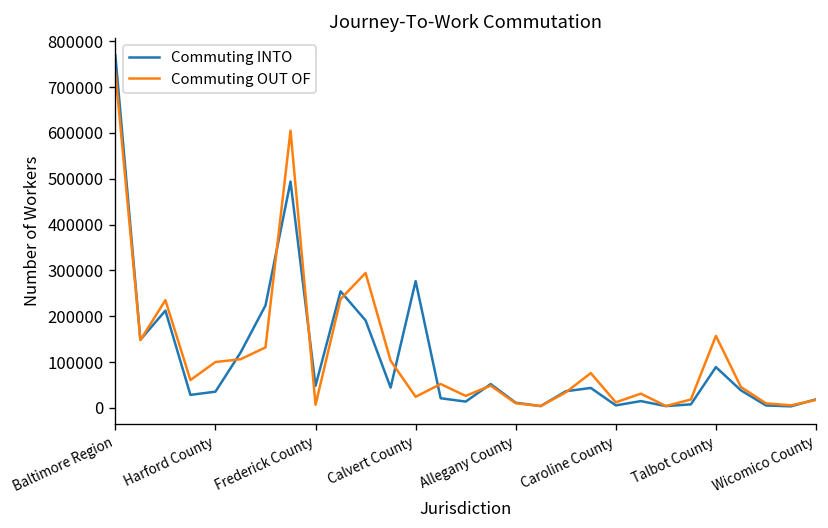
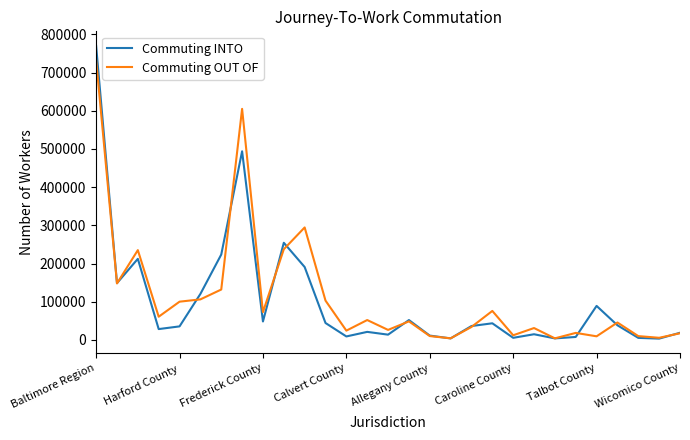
  {
    "Commuting INTO": {
      "Baltimore Region": 770000,
      "Harford County": 40000,
      "Frederick County": 50000,
-     "Calvert County": 280000,
+     "Calvert County": 10000,
      "Talbot County": 90000
    },
    "Commuting OUT OF": {
      "Baltimore Region": 730000,
      "Harford County": 100000,
-     "Frederick County": 10000,
+     "Frederick County": 70000,
      "Calvert County": 20000,
-     "Talbot County": 160000
+     "Talbot County": 10000
    }
  }
